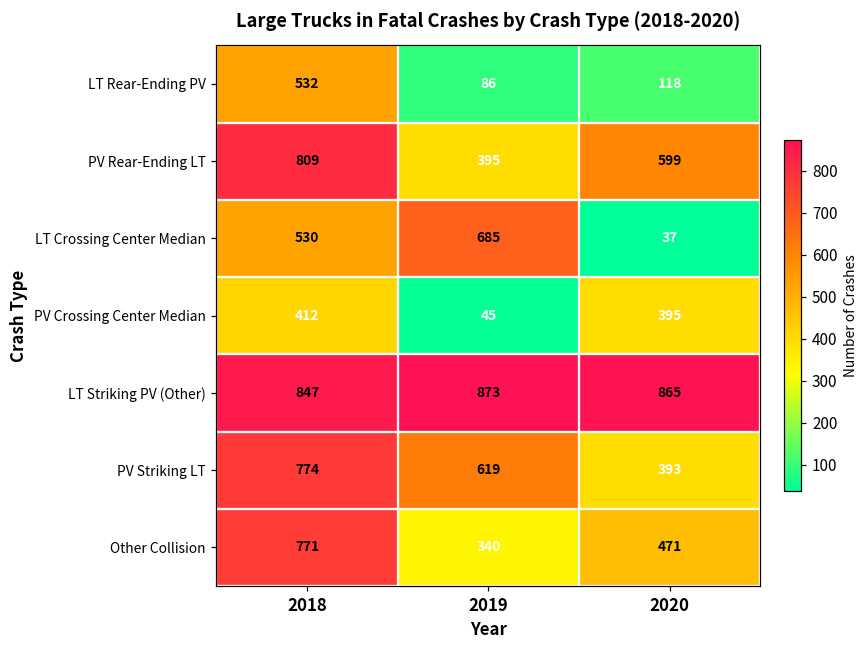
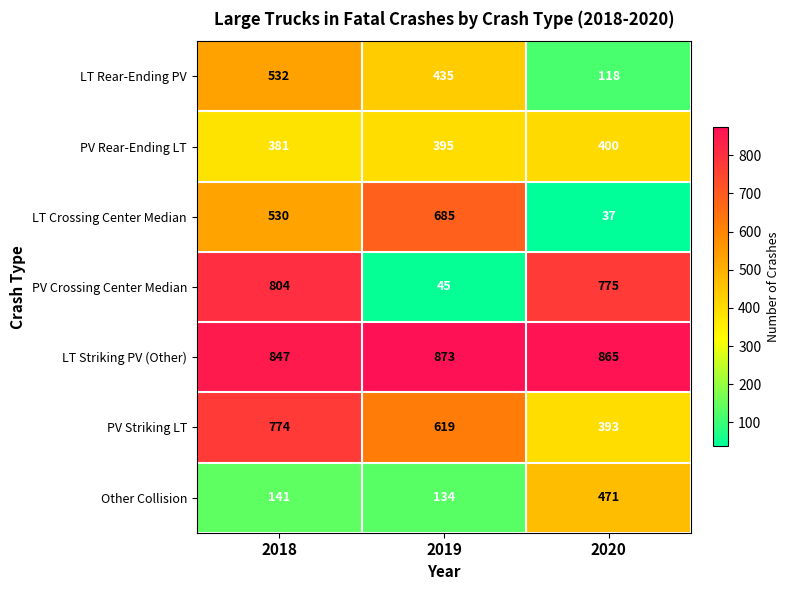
  {
    "LT Rear-Ending PV": {
      "2018": 532,
-     "2019": 86,
+     "2019": 435,
      "2020": 118
    },
    "PV Rear-Ending LT": {
-     "2018": 809,
+     "2018": 381,
      "2019": 395,
-     "2020": 599
+     "2020": 400
    },
    "LT Crossing Center Median": {
      "2018": 530,
      "2019": 685,
      "2020": 37
    },
    "PV Crossing Center Median": {
-     "2018": 412,
+     "2018": 804,
      "2019": 45,
-     "2020": 395
+     "2020": 775
    },
    "LT Striking PV (Other)": {
      "2018": 847,
      "2019": 873,
      "2020": 865
    },
    "PV Striking LT": {
      "2018": 774,
      "2019": 619,
      "2020": 393
    },
    "Other Collision": {
-     "2018": 771,
-     "2019": 340,
+     "2018": 141,
+     "2019": 134,
      "2020": 471
    }
  }
